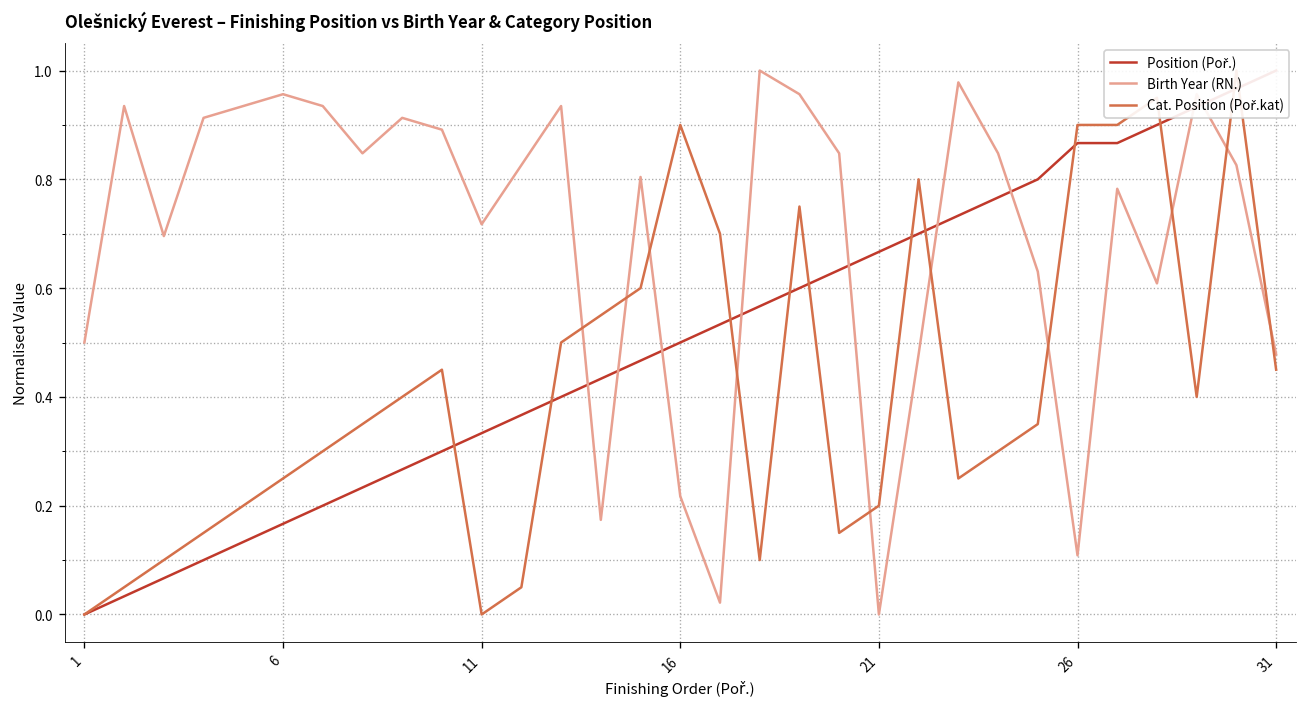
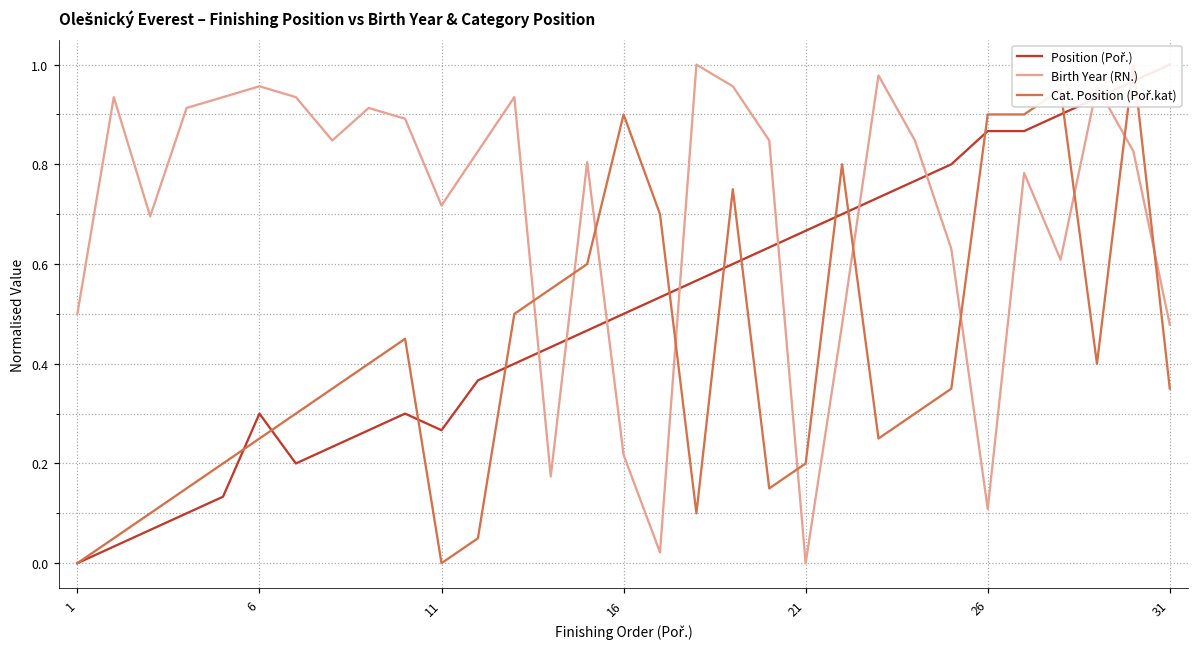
  {
    "Position (Poř.)": {
-     "6": 0.17,
-     "11": 0.33,
+     "6": 0.30,
+     "11": 0.27,
      "16": 0.50,
      "21": 0.67,
      "26": 0.87
    },
    "Birth Year (RN.)": {
      "1": 0.50,
      "6": 0.96,
      "11": 0.72,
      "16": 0.22,
      "21": 0.00,
      "26": 0.11,
      "31": 0.48
    },
    "Cat. Position (Poř.kat)": {
      "6": 0.25,
      "11": 0.00,
      "16": 0.90,
      "21": 0.20,
      "26": 0.90,
-     "31": 0.45
+     "31": 0.35
    }
  }
